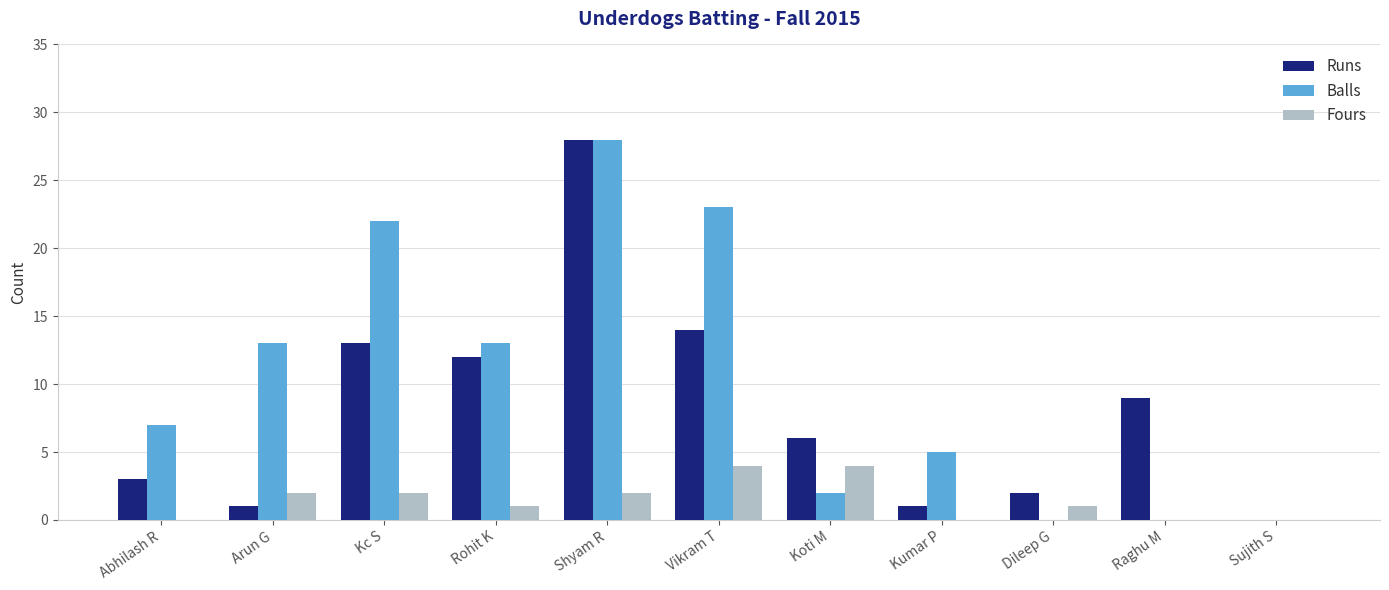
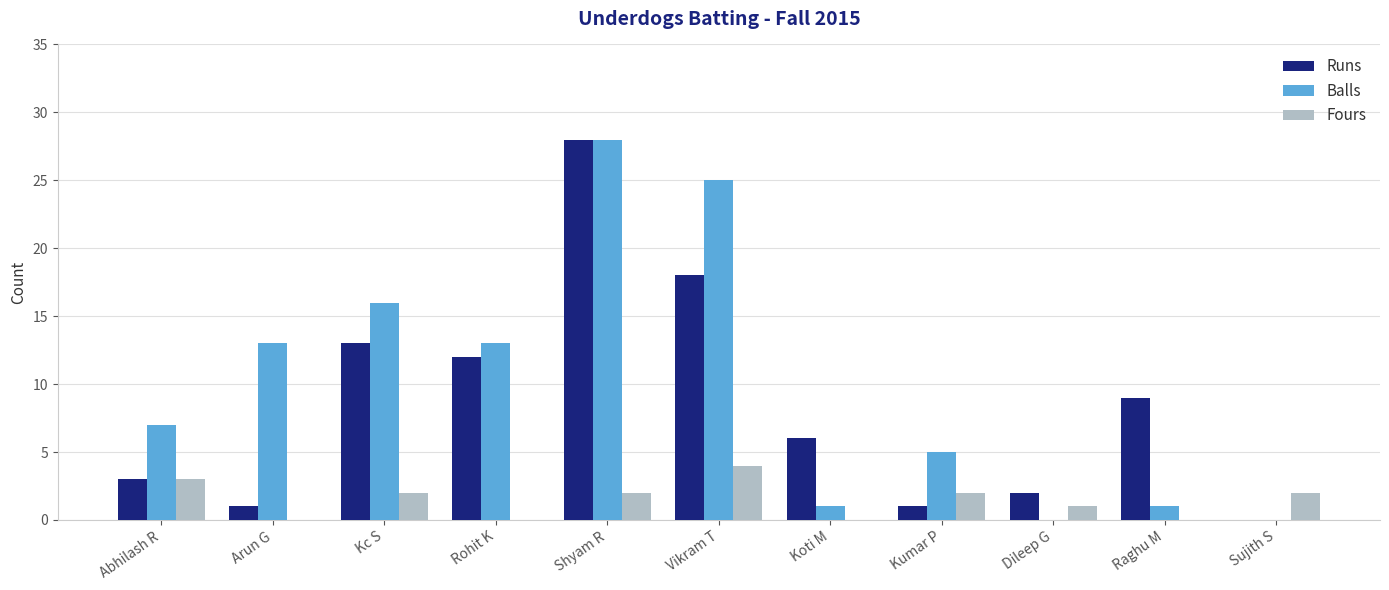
  {
    "Runs": {
      "Abhilash R": 3,
      "Arun G": 1,
      "Kc S": 13,
      "Rohit K": 12,
      "Shyam R": 28,
-     "Vikram T": 14,
+     "Vikram T": 18,
      "Koti M": 6,
      "Kumar P": 1,
      "Dileep G": 2,
      "Raghu M": 9,
      "Sujith S": 0
    },
    "Balls": {
      "Abhilash R": 7,
      "Arun G": 13,
-     "Kc S": 22,
+     "Kc S": 16,
      "Rohit K": 13,
      "Shyam R": 28,
-     "Vikram T": 23,
-     "Koti M": 2,
+     "Vikram T": 25,
+     "Koti M": 1,
      "Kumar P": 5,
      "Dileep G": 0,
-     "Raghu M": 0,
+     "Raghu M": 1,
      "Sujith S": 0
    },
    "Fours": {
-     "Abhilash R": 0,
-     "Arun G": 2,
+     "Abhilash R": 3,
+     "Arun G": 0,
      "Kc S": 2,
-     "Rohit K": 1,
+     "Rohit K": 0,
      "Shyam R": 2,
      "Vikram T": 4,
-     "Koti M": 4,
-     "Kumar P": 0,
+     "Koti M": 0,
+     "Kumar P": 2,
      "Dileep G": 1,
      "Raghu M": 0,
-     "Sujith S": 0
+     "Sujith S": 2
    }
  }
